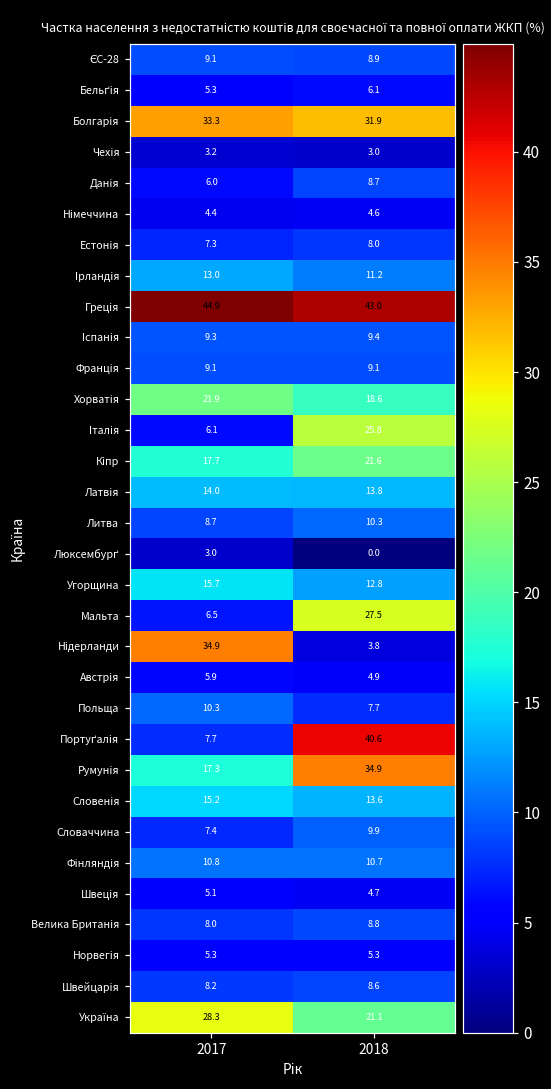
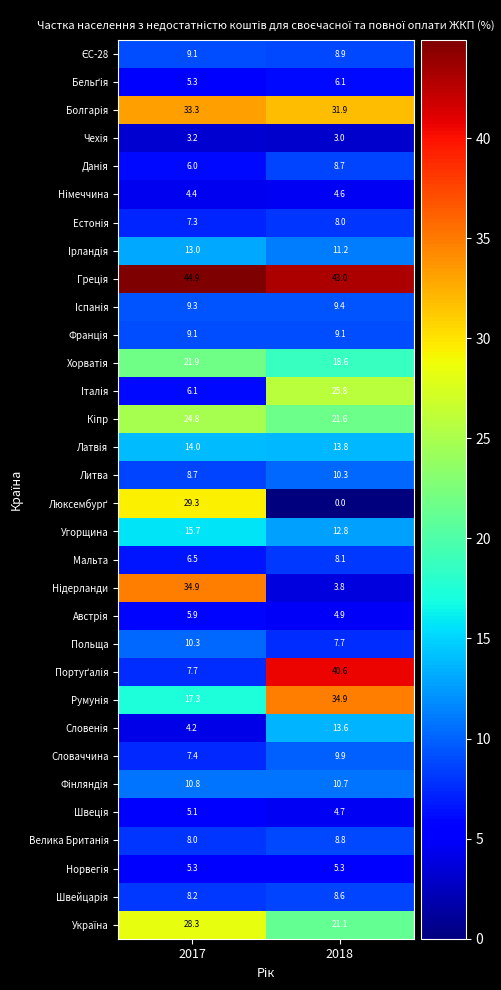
  {
    "ЄС-28": {
      "2017": 9.1,
      "2018": 8.9
    },
    "Бельґія": {
      "2017": 5.3,
      "2018": 6.1
    },
    "Болгарія": {
      "2017": 33.3,
      "2018": 31.9
    },
    "Чехія": {
      "2017": 3.2,
      "2018": 3.0
    },
    "Данія": {
      "2017": 6.0,
      "2018": 8.7
    },
    "Німеччина": {
      "2017": 4.4,
      "2018": 4.6
    },
    "Естонія": {
      "2017": 7.3,
      "2018": 8.0
    },
    "Ірландія": {
      "2017": 13.0,
      "2018": 11.2
    },
    "Греція": {
      "2017": 44.9,
      "2018": 43.0
    },
    "Іспанія": {
      "2017": 9.3,
      "2018": 9.4
    },
    "Франція": {
      "2017": 9.1,
      "2018": 9.1
    },
    "Хорватія": {
      "2017": 21.9,
      "2018": 18.6
    },
    "Італія": {
      "2017": 6.1,
      "2018": 25.8
    },
    "Кіпр": {
-     "2017": 17.7,
+     "2017": 24.8,
      "2018": 21.6
    },
    "Латвія": {
      "2017": 14.0,
      "2018": 13.8
    },
    "Литва": {
      "2017": 8.7,
      "2018": 10.3
    },
    "Люксембурґ": {
-     "2017": 3.0,
+     "2017": 29.3,
      "2018": 0.0
    },
    "Угорщина": {
      "2017": 15.7,
      "2018": 12.8
    },
    "Мальта": {
      "2017": 6.5,
-     "2018": 27.5
+     "2018": 8.1
    },
    "Нідерланди": {
      "2017": 34.9,
      "2018": 3.8
    },
    "Австрія": {
      "2017": 5.9,
      "2018": 4.9
    },
    "Польща": {
      "2017": 10.3,
      "2018": 7.7
    },
    "Портуґалія": {
      "2017": 7.7,
      "2018": 40.6
    },
    "Румунія": {
      "2017": 17.3,
      "2018": 34.9
    },
    "Словенія": {
-     "2017": 15.2,
+     "2017": 4.2,
      "2018": 13.6
    },
    "Словаччина": {
      "2017": 7.4,
      "2018": 9.9
    },
    "Фінляндія": {
      "2017": 10.8,
      "2018": 10.7
    },
    "Швеція": {
      "2017": 5.1,
      "2018": 4.7
    },
    "Велика Британія": {
      "2017": 8.0,
      "2018": 8.8
    },
    "Норвегія": {
      "2017": 5.3,
      "2018": 5.3
    },
    "Швейцарія": {
      "2017": 8.2,
      "2018": 8.6
    },
    "Україна": {
      "2017": 28.3,
      "2018": 21.1
    }
  }
